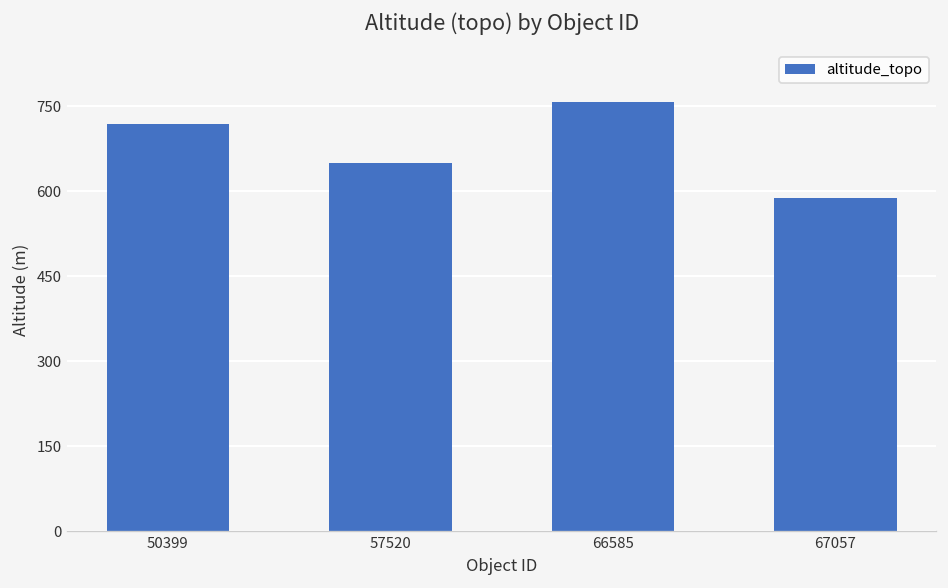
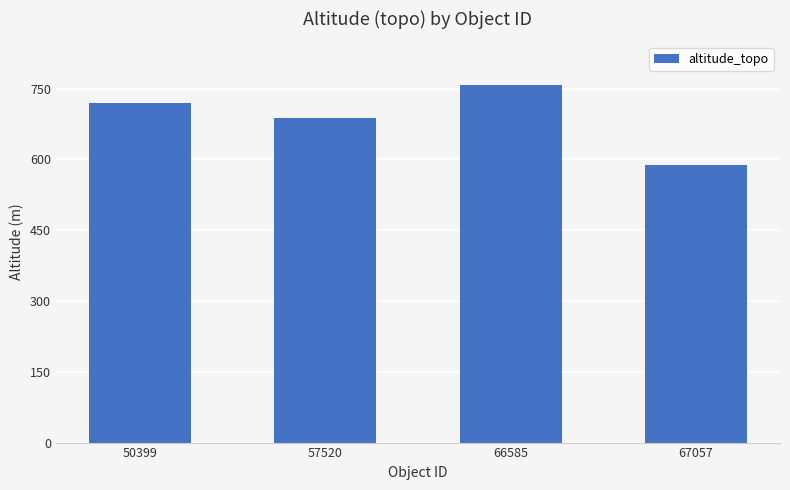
  {
    "50399": 720,
-   "57520": 650,
+   "57520": 690,
    "66585": 760,
    "67057": 590
  }
